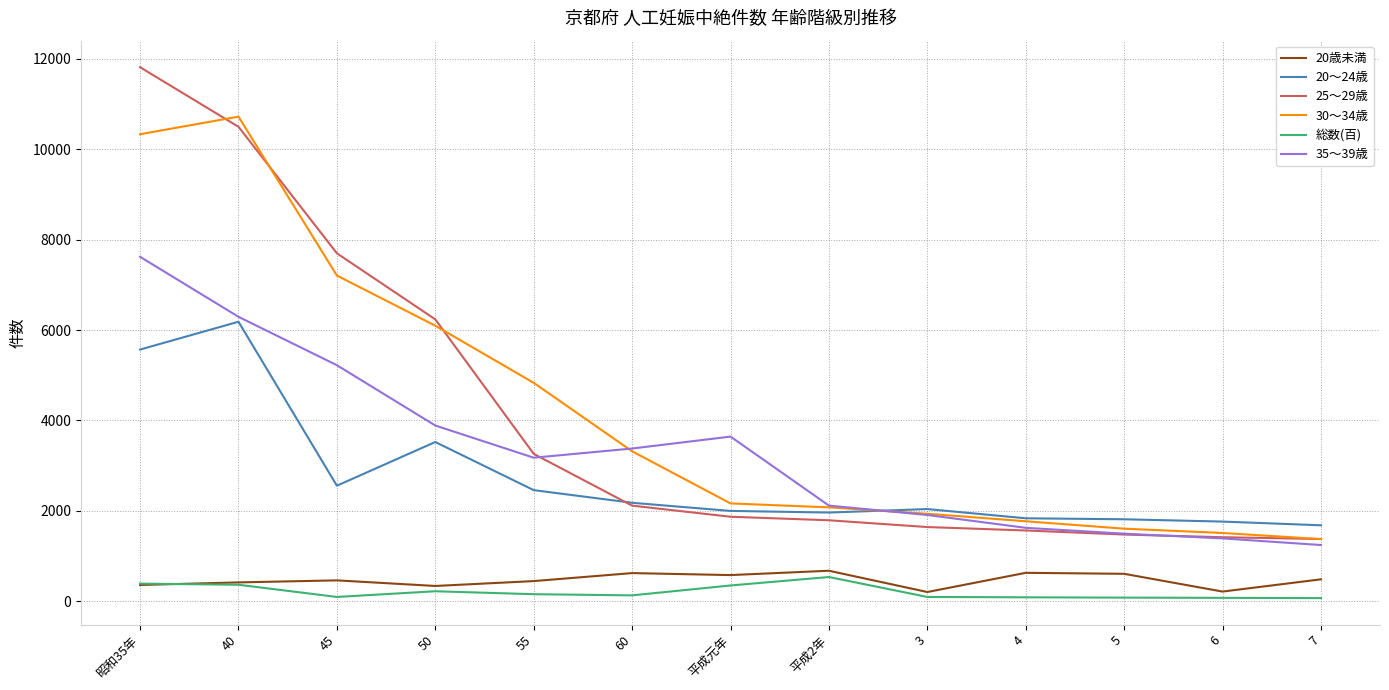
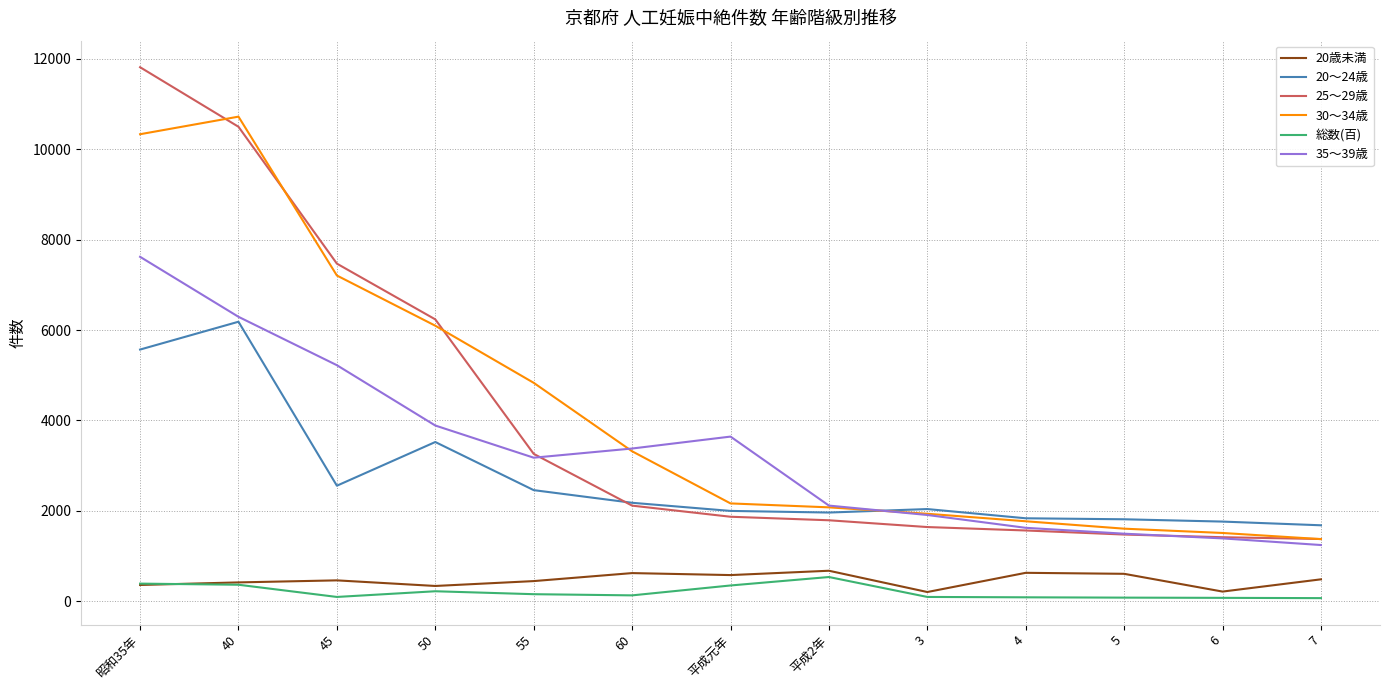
  {
    "20歳未満": {
      "45": 500,
      "50": 300,
      "55": 400,
      "60": 600,
      "平成元年": 600,
      "平成2年": 700,
      "3": 200,
      "4": 600,
      "5": 600,
      "6": 200,
      "7": 500
    },
    "20～24歳": {
      "昭和35年": 5600,
      "40": 6200,
      "45": 2600,
      "50": 3500,
      "55": 2500,
      "60": 2200,
      "平成元年": 2000,
      "平成2年": 2000,
      "3": 2000,
      "4": 1800,
      "5": 1800,
      "6": 1800,
      "7": 1700
    },
    "25～29歳": {
      "昭和35年": 11800,
      "40": 10500,
-     "45": 7700,
+     "45": 7500,
      "50": 6200,
      "55": 3300,
      "60": 2100,
      "平成元年": 1900,
      "平成2年": 1800,
      "3": 1600,
      "4": 1600
    },
    "30～34歳": {
      "昭和35年": 10300,
      "40": 10700,
      "45": 7200,
      "50": 6100,
      "55": 4800,
      "60": 3300,
      "平成元年": 2200,
      "4": 1800,
      "5": 1600,
      "6": 1500
    },
    "総数(百)": {
      "45": 100,
      "50": 200,
      "55": 200,
      "60": 100,
      "平成元年": 300,
      "平成2年": 500,
      "3": 100,
      "4": 100,
      "5": 100,
      "6": 100,
      "7": 100
    },
    "35～39歳": {
      "昭和35年": 7600,
      "40": 6300,
      "45": 5200,
      "50": 3900,
      "55": 3200,
      "60": 3400,
      "平成元年": 3600,
      "4": 1600,
      "7": 1200
    }
  }
